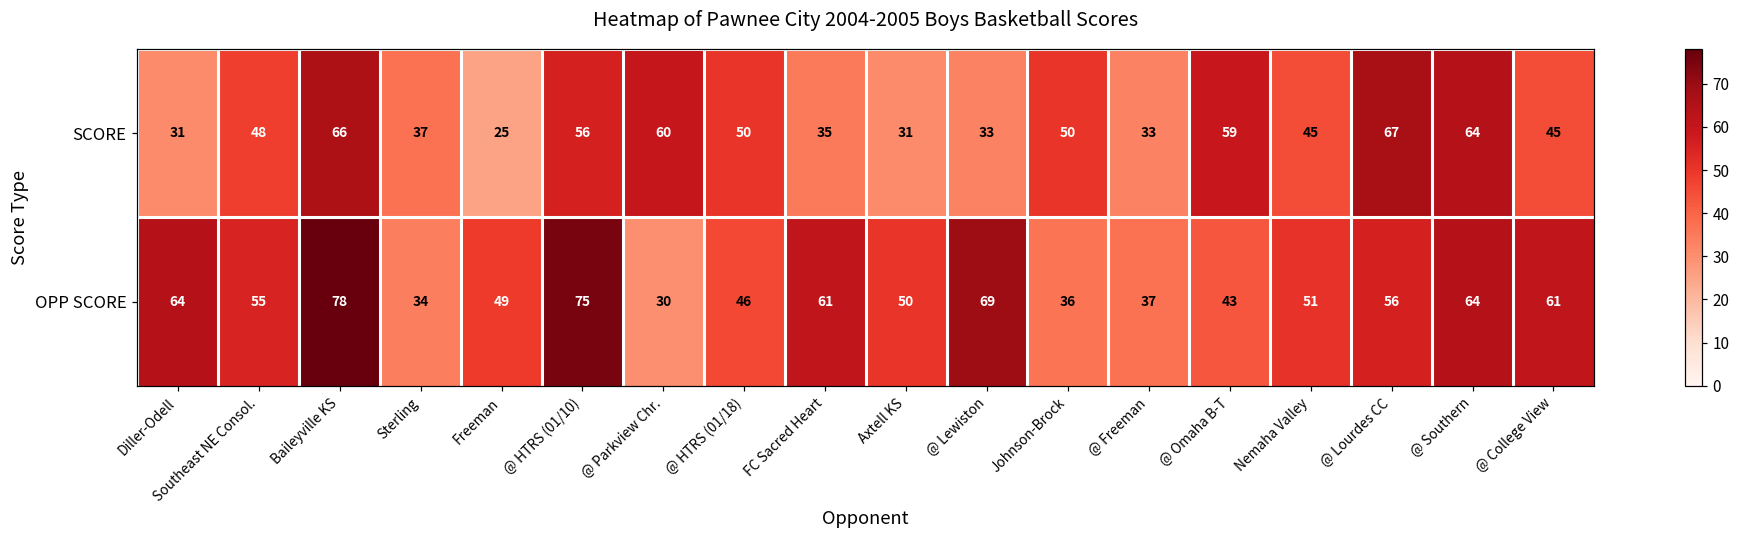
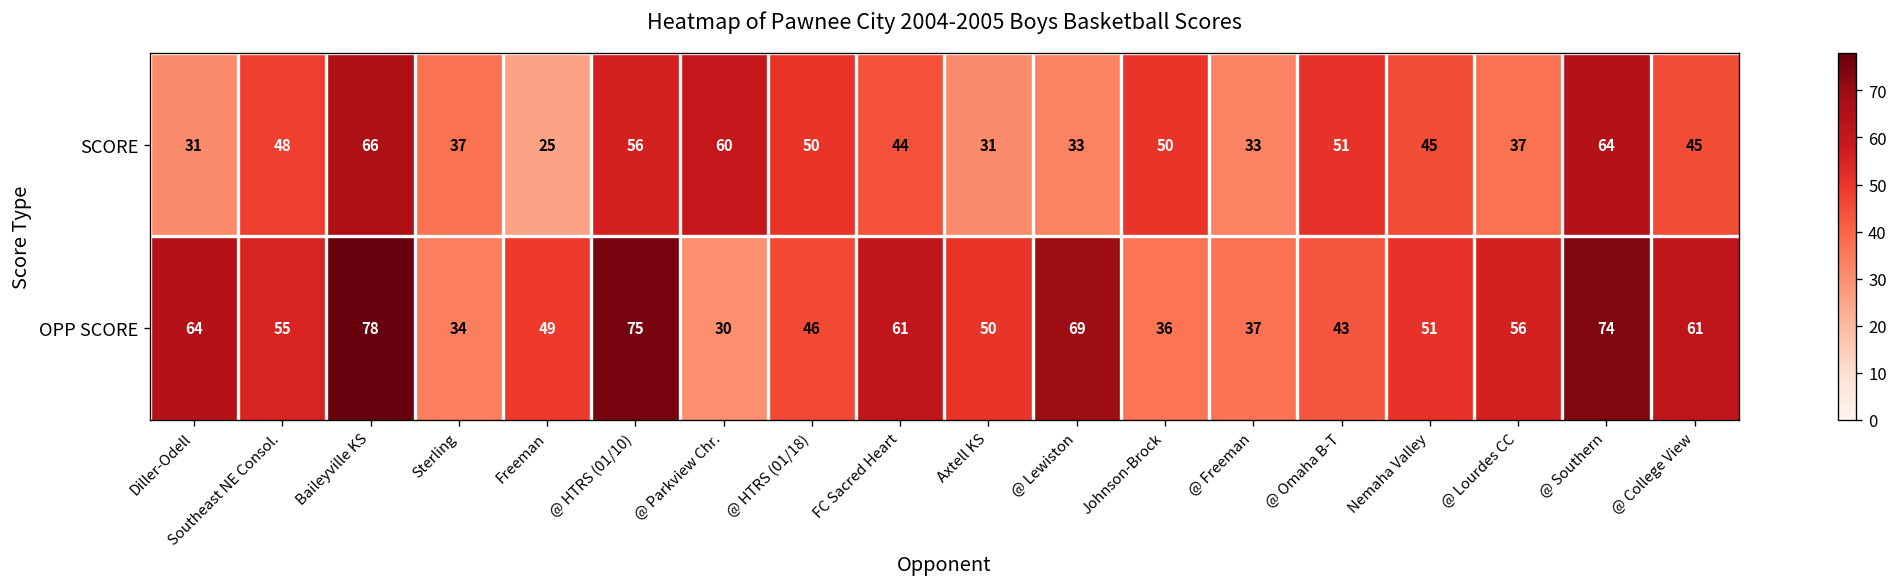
  {
    "SCORE": {
      "Diller-Odell": 31,
      "Southeast NE Consol.": 48,
      "Baileyville KS": 66,
      "Sterling": 37,
      "Freeman": 25,
      "@ HTRS (01/10)": 56,
      "@ Parkview Chr.": 60,
      "@ HTRS (01/18)": 50,
-     "FC Sacred Heart": 35,
+     "FC Sacred Heart": 44,
      "Axtell KS": 31,
      "@ Lewiston": 33,
      "Johnson-Brock": 50,
      "@ Freeman": 33,
-     "@ Omaha B-T": 59,
+     "@ Omaha B-T": 51,
      "Nemaha Valley": 45,
-     "@ Lourdes CC": 67,
+     "@ Lourdes CC": 37,
      "@ Southern": 64,
      "@ College View": 45
    },
    "OPP SCORE": {
      "Diller-Odell": 64,
      "Southeast NE Consol.": 55,
      "Baileyville KS": 78,
      "Sterling": 34,
      "Freeman": 49,
      "@ HTRS (01/10)": 75,
      "@ Parkview Chr.": 30,
      "@ HTRS (01/18)": 46,
      "FC Sacred Heart": 61,
      "Axtell KS": 50,
      "@ Lewiston": 69,
      "Johnson-Brock": 36,
      "@ Freeman": 37,
      "@ Omaha B-T": 43,
      "Nemaha Valley": 51,
      "@ Lourdes CC": 56,
-     "@ Southern": 64,
+     "@ Southern": 74,
      "@ College View": 61
    }
  }
